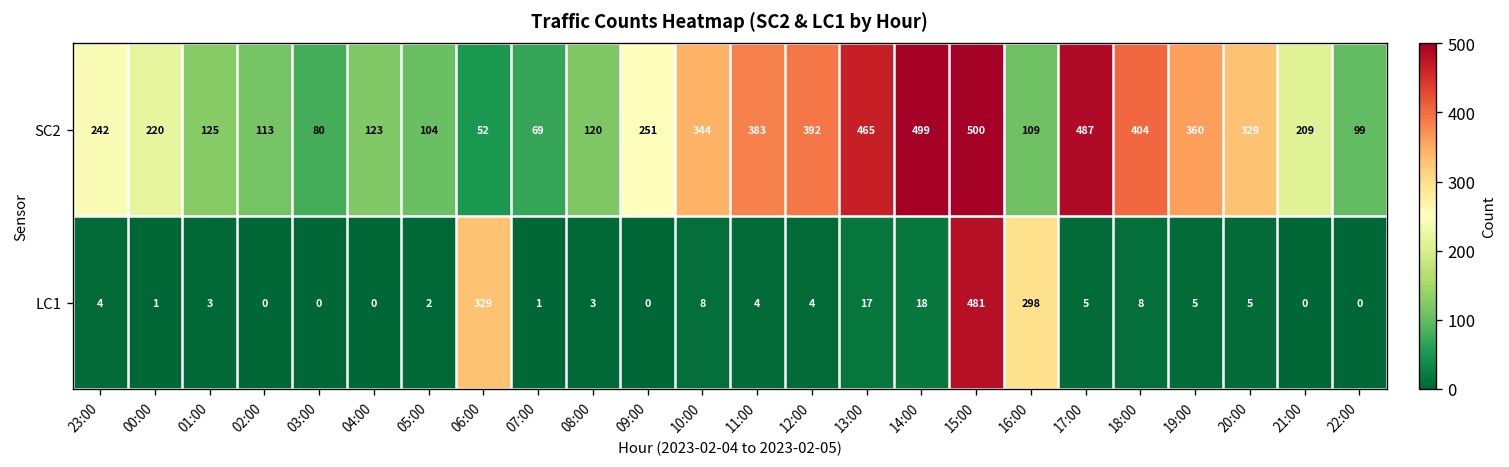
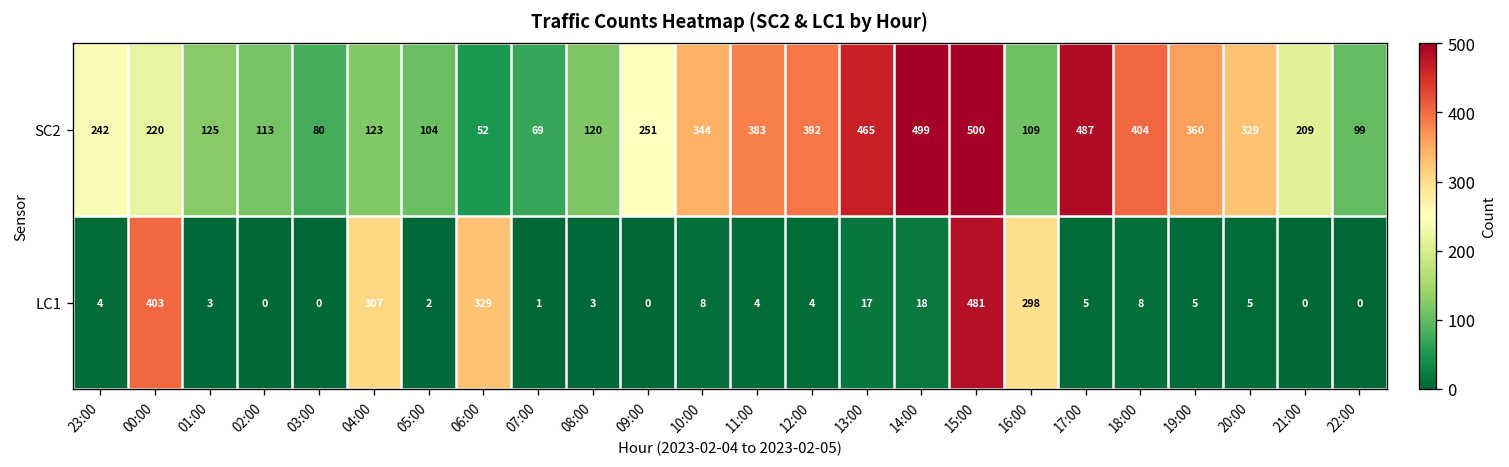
  {
    "SC2": {
      "23:00": 242,
      "00:00": 220,
      "01:00": 125,
      "02:00": 113,
      "03:00": 80,
      "04:00": 123,
      "05:00": 104,
      "06:00": 52,
      "07:00": 69,
      "08:00": 120,
      "09:00": 251,
      "10:00": 344,
      "11:00": 383,
      "12:00": 392,
      "13:00": 465,
      "14:00": 499,
      "15:00": 500,
      "16:00": 109,
      "17:00": 487,
      "18:00": 404,
      "19:00": 360,
      "20:00": 329,
      "21:00": 209,
      "22:00": 99
    },
    "LC1": {
      "23:00": 4,
-     "00:00": 1,
+     "00:00": 403,
      "01:00": 3,
      "02:00": 0,
      "03:00": 0,
-     "04:00": 0,
+     "04:00": 307,
      "05:00": 2,
      "06:00": 329,
      "07:00": 1,
      "08:00": 3,
      "09:00": 0,
      "10:00": 8,
      "11:00": 4,
      "12:00": 4,
      "13:00": 17,
      "14:00": 18,
      "15:00": 481,
      "16:00": 298,
      "17:00": 5,
      "18:00": 8,
      "19:00": 5,
      "20:00": 5,
      "21:00": 0,
      "22:00": 0
    }
  }
